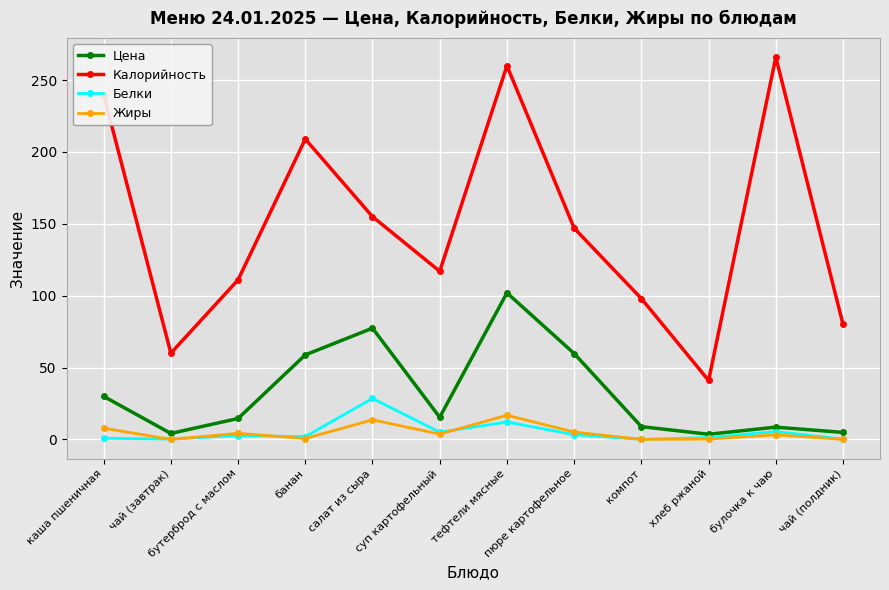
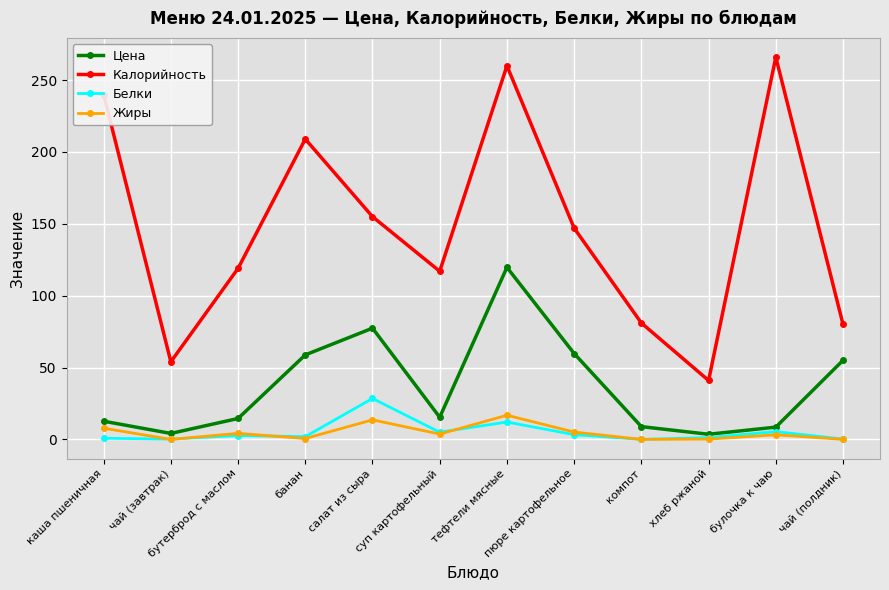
  {
    "Цена": {
-     "каша пшеничная": 30,
+     "каша пшеничная": 13,
      "чай (завтрак)": 4,
      "бутерброд с маслом": 15,
      "банан": 59,
      "салат из сыра": 77,
      "суп картофельный": 15,
-     "тефтели мясные": 102,
+     "тефтели мясные": 120,
      "пюре картофельное": 60,
      "компот": 9,
      "хлеб ржаной": 4,
      "булочка к чаю": 9,
-     "чай (полдник)": 5
+     "чай (полдник)": 55
    },
    "Калорийность": {
-     "чай (завтрак)": 60,
-     "бутерброд с маслом": 111,
+     "чай (завтрак)": 54,
+     "бутерброд с маслом": 119,
      "банан": 209,
      "салат из сыра": 155,
      "суп картофельный": 117,
      "тефтели мясные": 260,
      "пюре картофельное": 147,
-     "компот": 98,
+     "компот": 81,
      "хлеб ржаной": 41,
      "булочка к чаю": 266,
      "чай (полдник)": 80
    },
    "Белки": {
      "каша пшеничная": 1,
      "салат из сыра": 29,
      "тефтели мясные": 12,
      "пюре картофельное": 3,
      "булочка к чаю": 5
    },
    "Жиры": {
      "каша пшеничная": 8,
      "салат из сыра": 14,
      "тефтели мясные": 17,
      "пюре картофельное": 5,
      "булочка к чаю": 3
    }
  }
